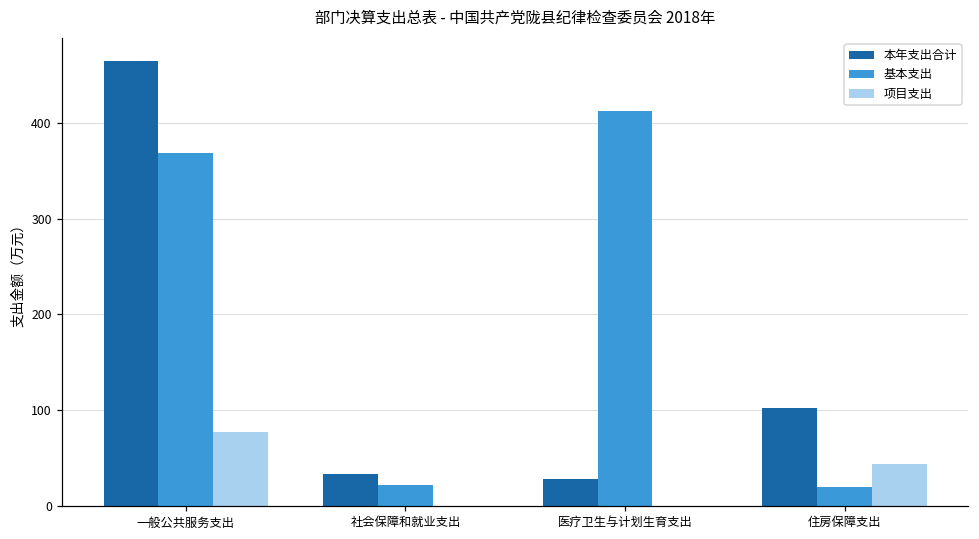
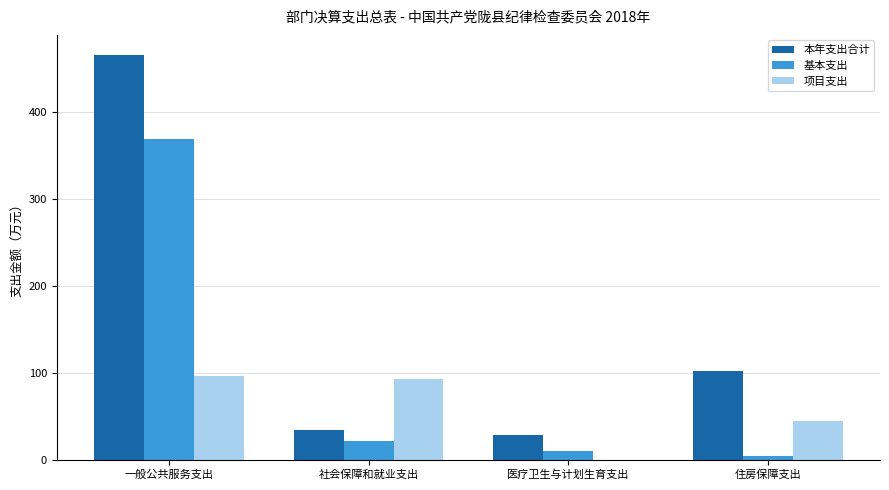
  {
    "本年支出合计": {
      "一般公共服务支出": 470,
      "社会保障和就业支出": 30,
      "医疗卫生与计划生育支出": 30,
      "住房保障支出": 100
    },
    "基本支出": {
      "一般公共服务支出": 370,
      "社会保障和就业支出": 20,
-     "医疗卫生与计划生育支出": 410,
-     "住房保障支出": 20
+     "医疗卫生与计划生育支出": 10,
+     "住房保障支出": 0
    },
    "项目支出": {
-     "一般公共服务支出": 80,
-     "社会保障和就业支出": 0,
+     "一般公共服务支出": 100,
+     "社会保障和就业支出": 90,
      "医疗卫生与计划生育支出": 0,
      "住房保障支出": 40
    }
  }
